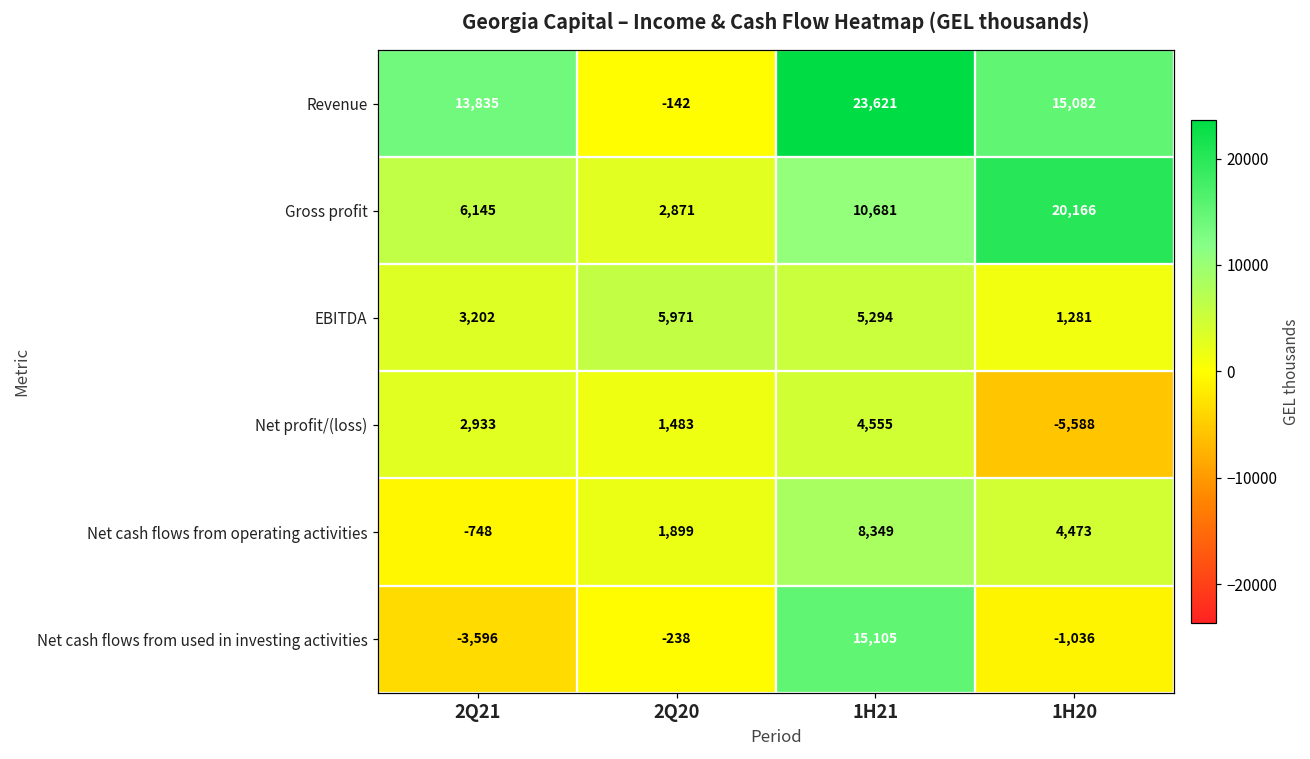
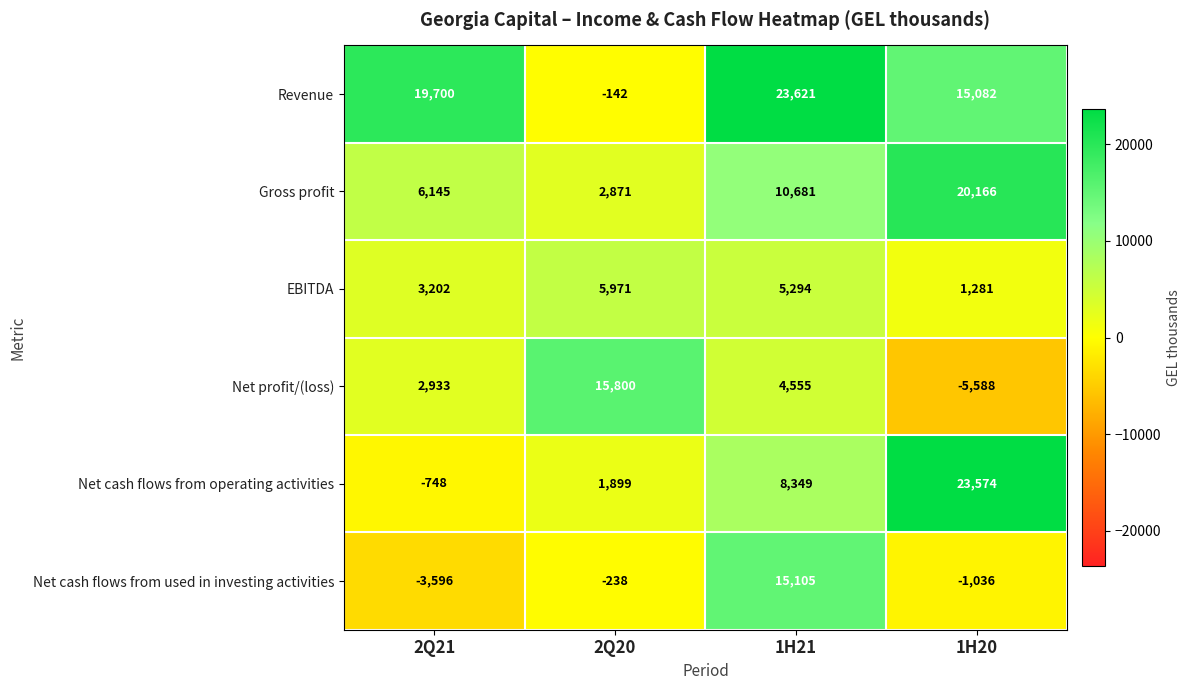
  {
    "Revenue": {
-     "2Q21": "13,835",
+     "2Q21": "19,700",
      "2Q20": "-142",
      "1H21": "23,621",
      "1H20": "15,082"
    },
    "Gross profit": {
      "2Q21": "6,145",
      "2Q20": "2,871",
      "1H21": "10,681",
      "1H20": "20,166"
    },
    "EBITDA": {
      "2Q21": "3,202",
      "2Q20": "5,971",
      "1H21": "5,294",
      "1H20": "1,281"
    },
    "Net profit/(loss)": {
      "2Q21": "2,933",
-     "2Q20": "1,483",
+     "2Q20": "15,800",
      "1H21": "4,555",
      "1H20": "-5,588"
    },
    "Net cash flows from operating activities": {
      "2Q21": "-748",
      "2Q20": "1,899",
      "1H21": "8,349",
-     "1H20": "4,473"
+     "1H20": "23,574"
    },
    "Net cash flows from used in investing activities": {
      "2Q21": "-3,596",
      "2Q20": "-238",
      "1H21": "15,105",
      "1H20": "-1,036"
    }
  }
